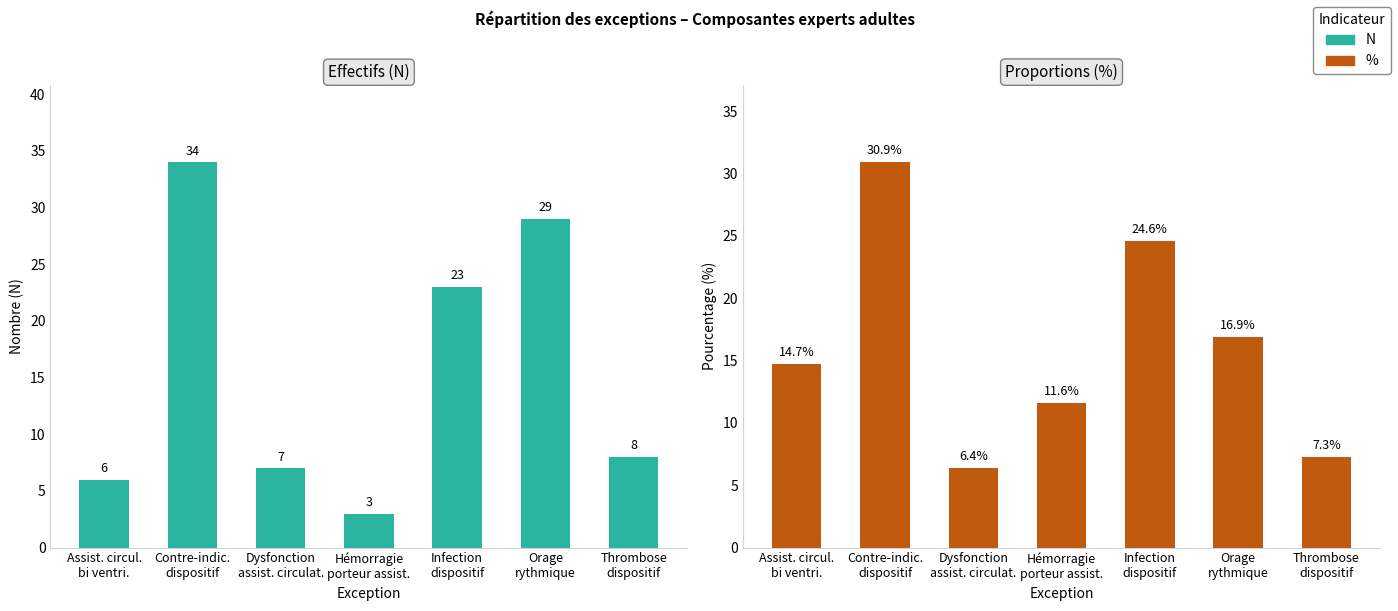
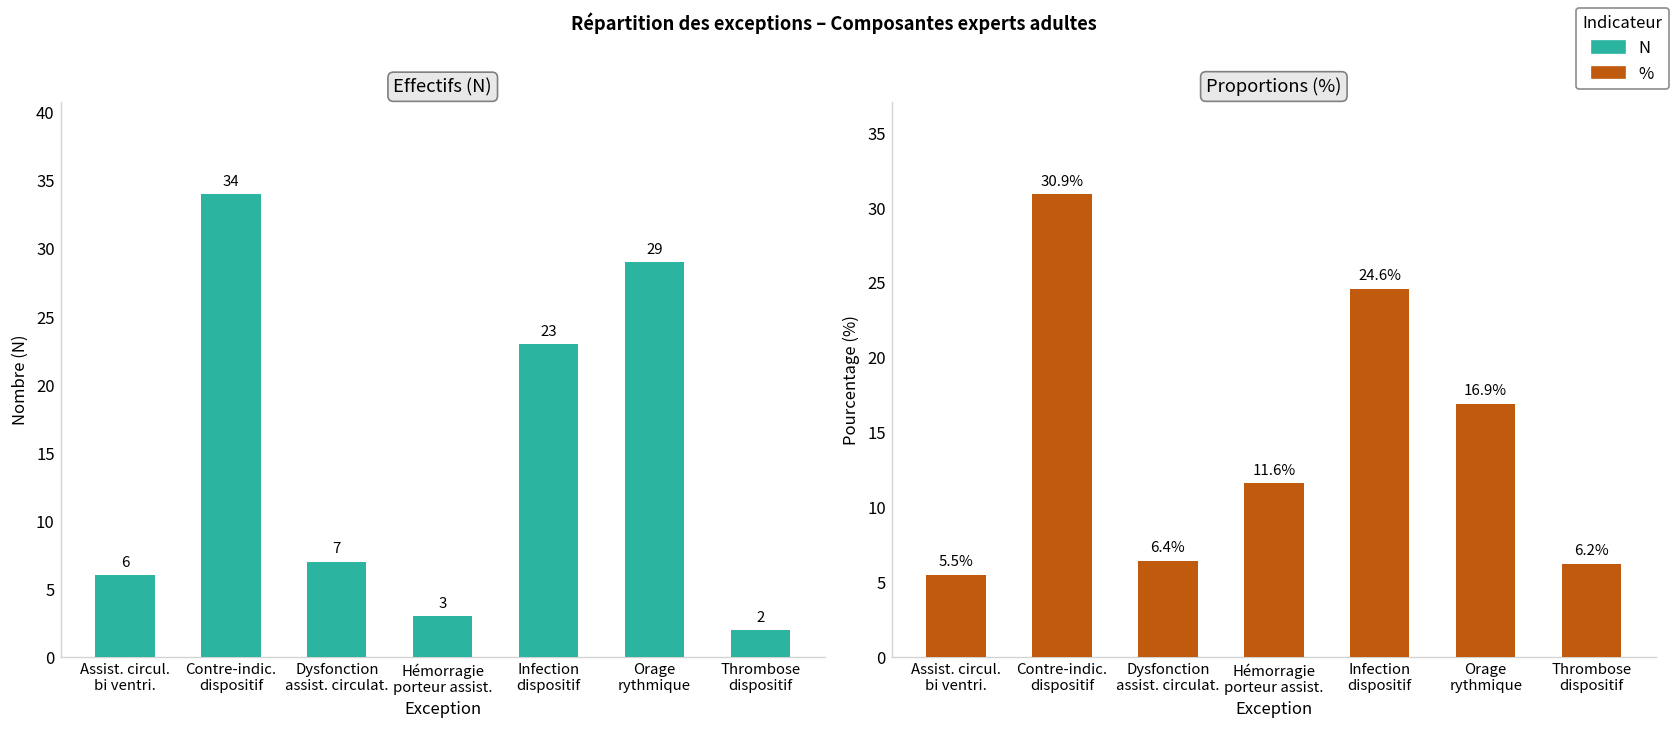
  {
    "Effectifs (N)": {
      "Assist. circul. bi ventri.": "6",
      "Contre-indic. dispositif": "34",
      "Dysfonction assist. circulat.": "7",
      "Hémorragie porteur assist.": "3",
      "Infection dispositif": "23",
      "Orage rythmique": "29",
-     "Thrombose dispositif": "8"
+     "Thrombose dispositif": "2"
    },
    "Proportions (%)": {
-     "Assist. circul. bi ventri.": "14.7%",
+     "Assist. circul. bi ventri.": "5.5%",
      "Contre-indic. dispositif": "30.9%",
      "Dysfonction assist. circulat.": "6.4%",
      "Hémorragie porteur assist.": "11.6%",
      "Infection dispositif": "24.6%",
      "Orage rythmique": "16.9%",
-     "Thrombose dispositif": "7.3%"
+     "Thrombose dispositif": "6.2%"
    }
  }
